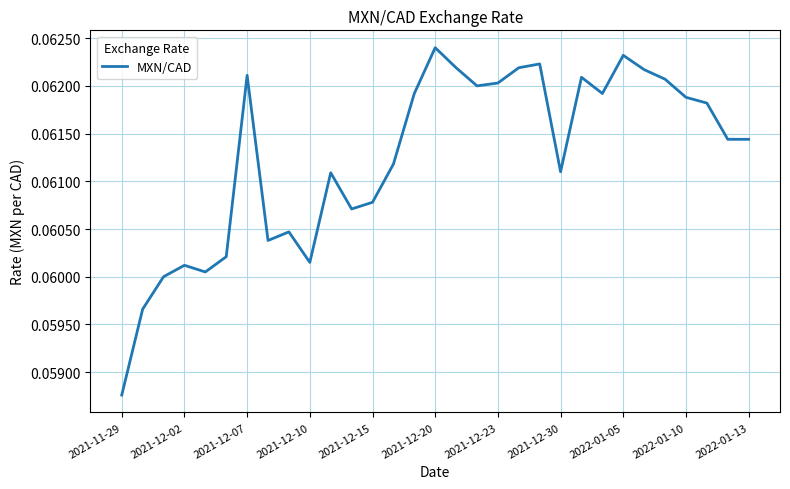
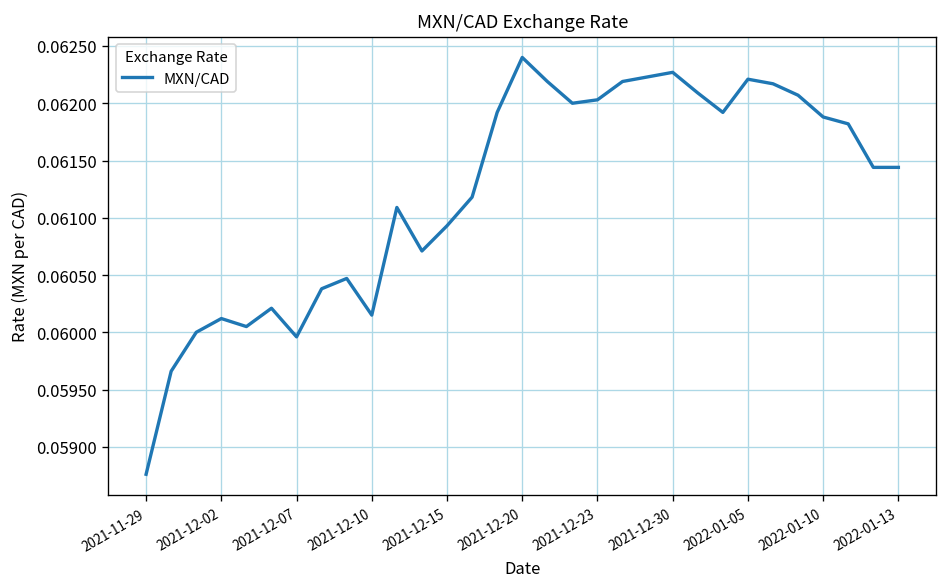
  {
    "2021-11-29": 0.0588,
    "2021-12-02": 0.0601,
-   "2021-12-07": 0.0621,
+   "2021-12-07": 0.0600,
    "2021-12-10": 0.0602,
-   "2021-12-15": 0.0608,
+   "2021-12-15": 0.0609,
    "2021-12-20": 0.0624,
    "2021-12-23": 0.0620,
-   "2021-12-30": 0.0611,
-   "2022-01-05": 0.0623,
+   "2021-12-30": 0.0623,
+   "2022-01-05": 0.0622,
    "2022-01-10": 0.0619,
    "2022-01-13": 0.0614
  }
